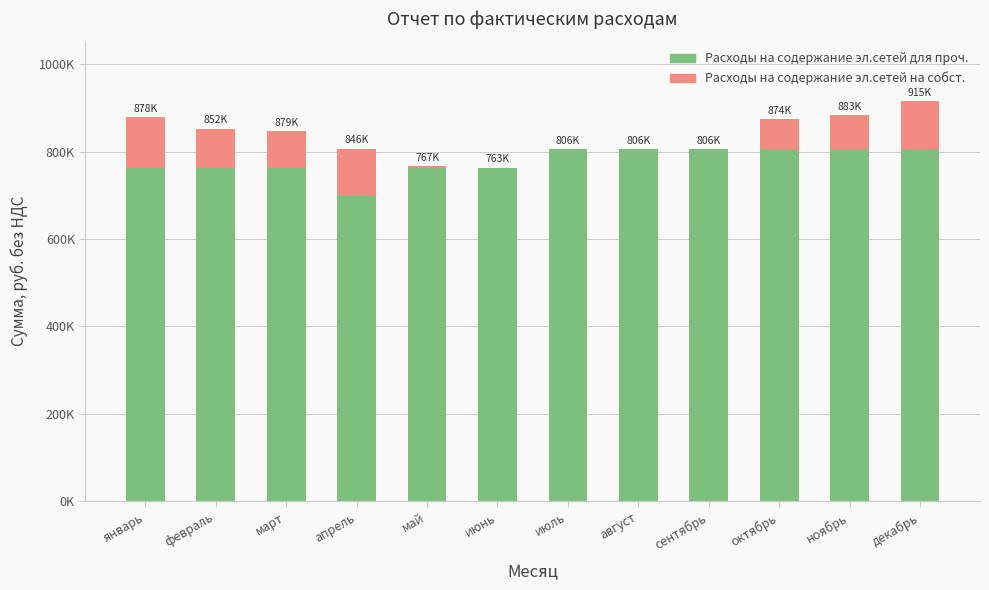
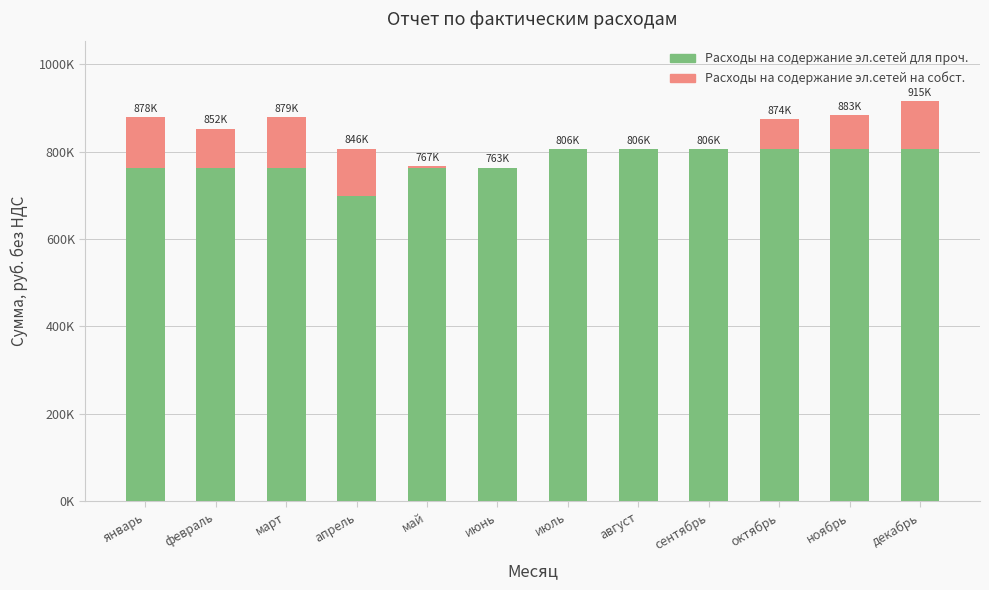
  {
    "Расходы на содержание эл.сетей для проч.": {
      "июнь": "763K",
      "июль": "806K",
      "август": "806K",
      "сентябрь": "806K"
    },
    "Расходы на содержание эл.сетей на собст.": {
-     "март": "80000"
+     "март": "120000"
    }
  }
